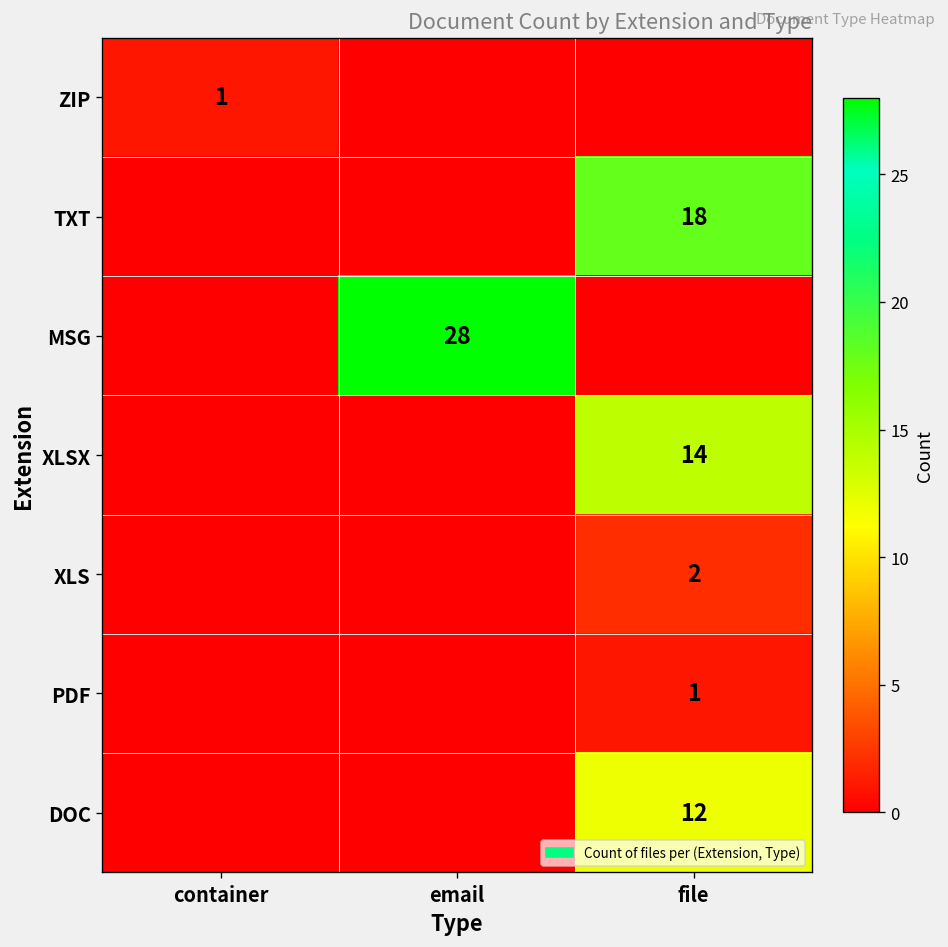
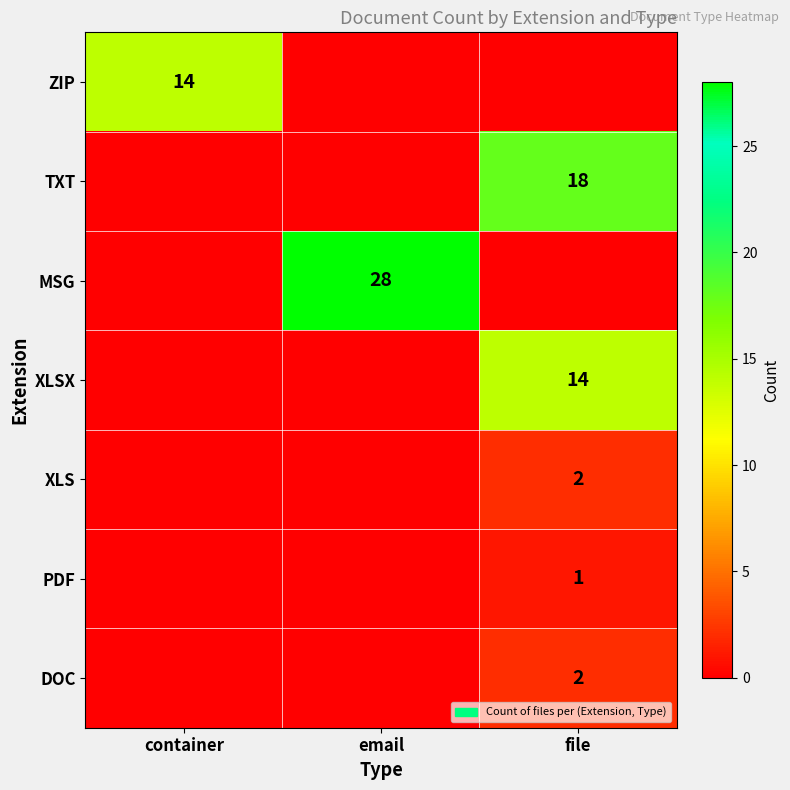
  {
    "ZIP": {
-     "container": 1
+     "container": 14
    },
    "TXT": {
      "file": 18
    },
    "MSG": {
      "email": 28
    },
    "XLSX": {
      "file": 14
    },
    "XLS": {
      "file": 2
    },
    "PDF": {
      "file": 1
    },
    "DOC": {
-     "file": 12
+     "file": 2
    }
  }
